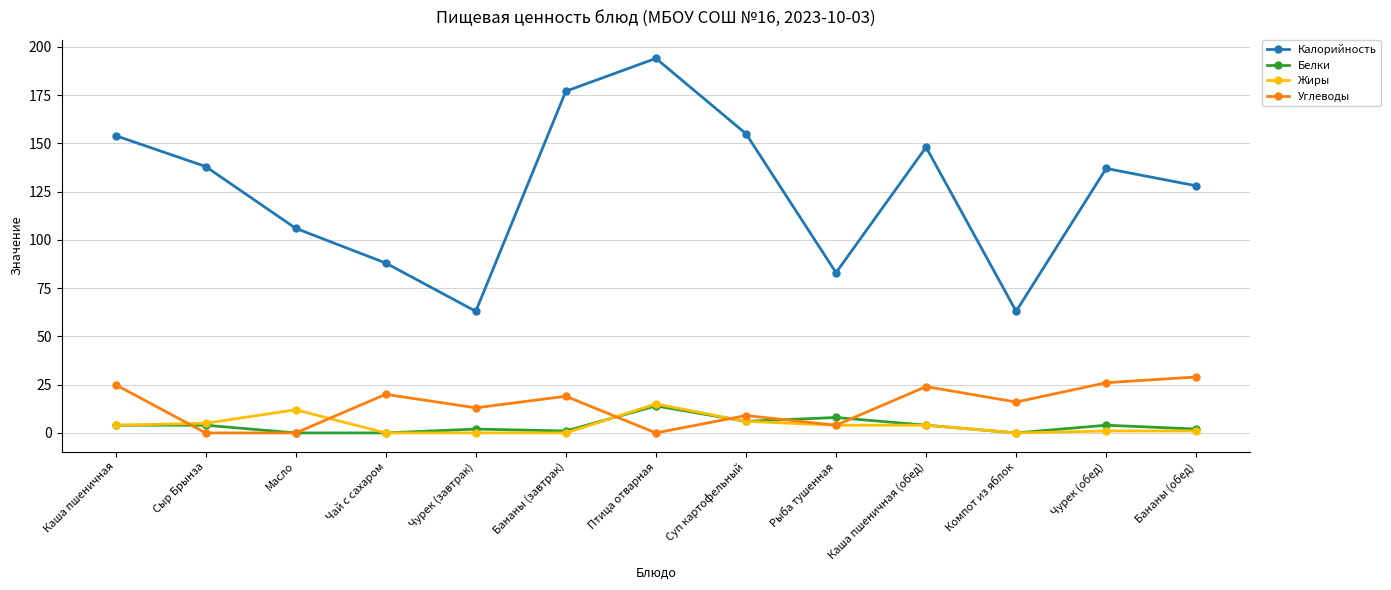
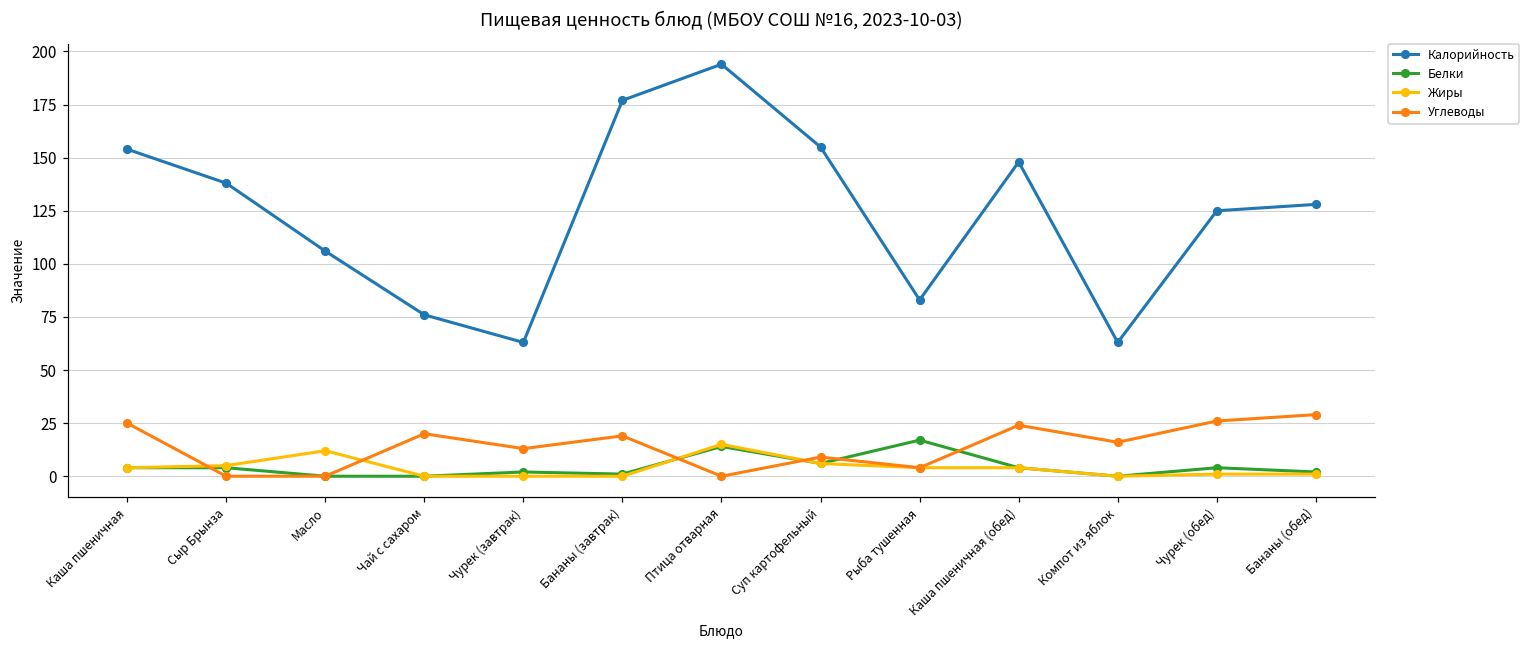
  {
    "Калорийность": {
      "Каша пшеничная": 154,
      "Сыр Брынза": 138,
      "Масло": 106,
-     "Чай с сахаром": 88,
+     "Чай с сахаром": 76,
      "Чурек (завтрак)": 63,
      "Бананы (завтрак)": 177,
      "Птица отварная": 194,
      "Суп картофельный": 155,
      "Рыба тушенная": 83,
      "Каша пшеничная (обед)": 148,
      "Компот из яблок": 63,
-     "Чурек (обед)": 137,
+     "Чурек (обед)": 125,
      "Бананы (обед)": 128
    },
    "Белки": {
      "Чурек (завтрак)": 2,
-     "Рыба тушенная": 8,
+     "Рыба тушенная": 17,
      "Чурек (обед)": 4
    },
    "Жиры": {
      "Масло": 12,
      "Чурек (завтрак)": 0,
      "Чурек (обед)": 1
    },
    "Углеводы": {
      "Каша пшеничная": 25,
      "Сыр Брынза": 0,
      "Чай с сахаром": 20,
      "Чурек (завтрак)": 13,
      "Бананы (завтрак)": 19,
      "Птица отварная": 0,
      "Суп картофельный": 9,
      "Каша пшеничная (обед)": 24,
      "Компот из яблок": 16,
      "Чурек (обед)": 26,
      "Бананы (обед)": 29
    }
  }
